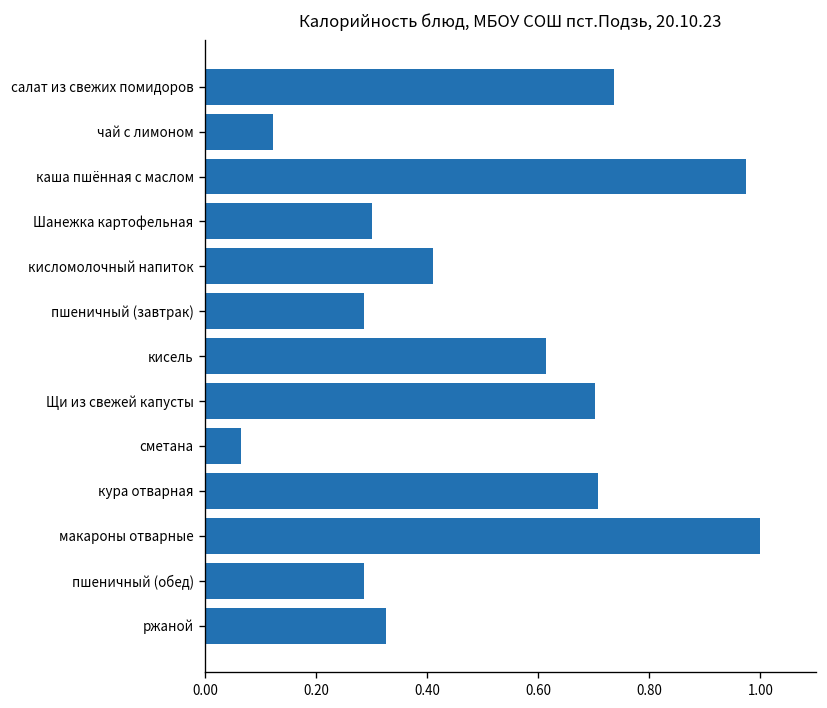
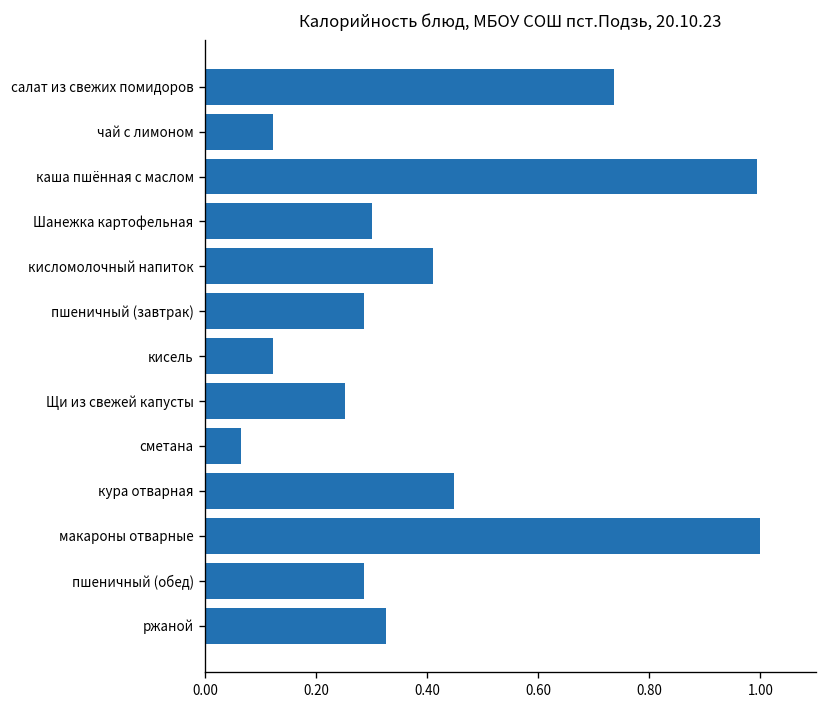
  {
    "салат из свежих помидоров": 0.74,
    "чай с лимоном": 0.12,
-   "каша пшённая с маслом": 0.97,
+   "каша пшённая с маслом": 0.99,
    "Шанежка картофельная": 0.30,
    "кисломолочный напиток": 0.41,
    "пшеничный (завтрак)": 0.29,
-   "кисель": 0.61,
-   "Щи из свежей капусты": 0.70,
+   "кисель": 0.12,
+   "Щи из свежей капусты": 0.25,
    "сметана": 0.06,
-   "кура отварная": 0.71,
+   "кура отварная": 0.45,
    "макароны отварные": 1.00,
    "пшеничный (обед)": 0.29,
    "ржаной": 0.33
  }
